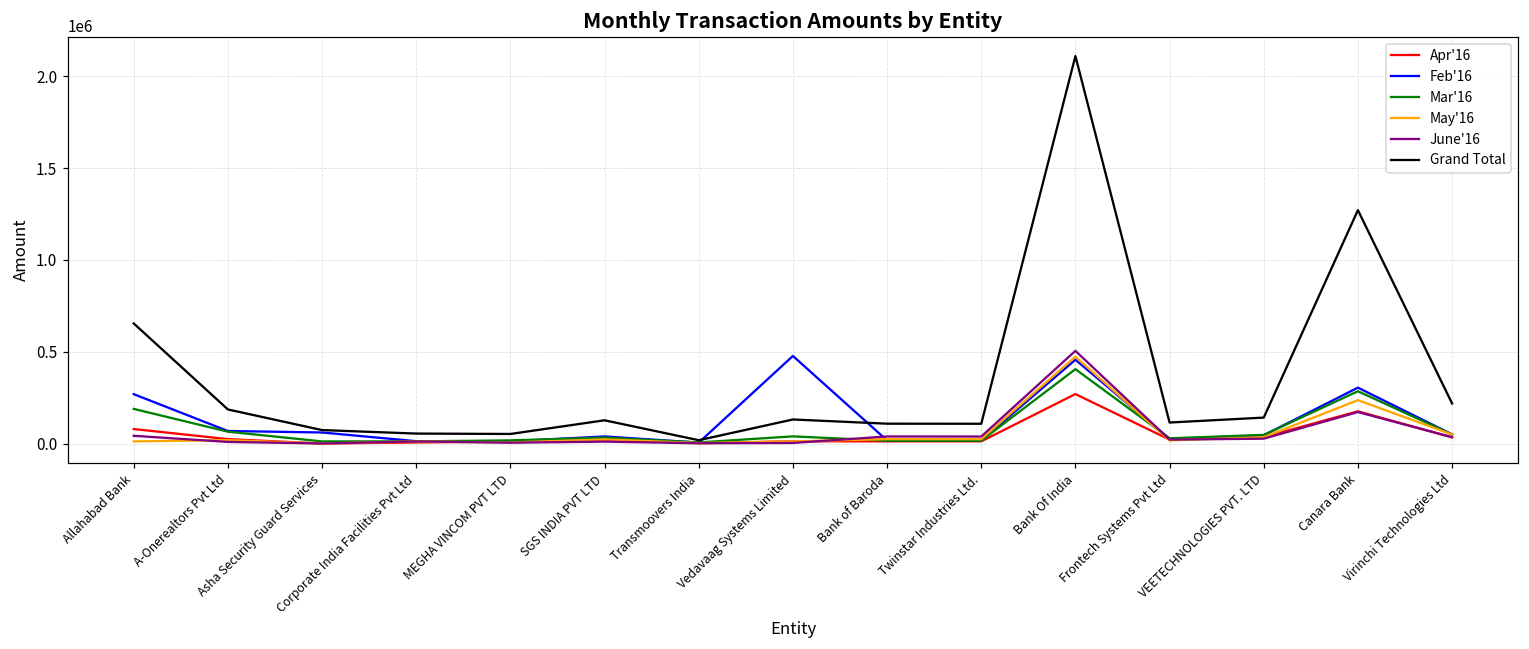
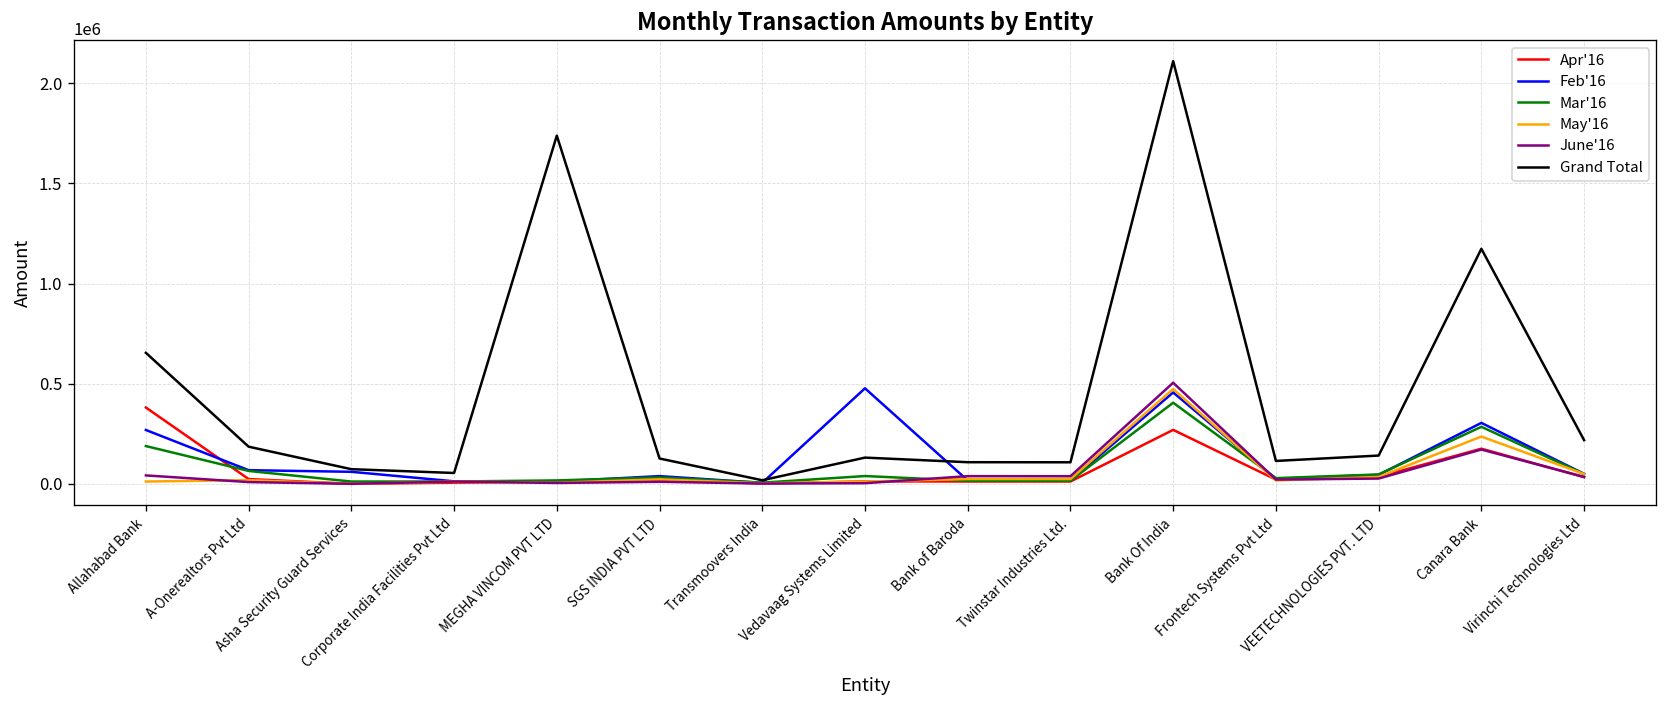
  {
    "Apr'16": {
-     "Allahabad Bank": 80000,
+     "Allahabad Bank": 380000,
      "Bank Of India": 270000
    },
    "Feb'16": {
      "Allahabad Bank": 270000,
      "Vedavaag Systems Limited": 480000,
      "Bank Of India": 460000,
      "Canara Bank": 300000
    },
    "Mar'16": {
      "Allahabad Bank": 190000,
      "Vedavaag Systems Limited": 40000,
      "Bank Of India": 410000,
      "Canara Bank": 290000
    },
    "May'16": {
      "Allahabad Bank": 10000,
      "Bank Of India": 470000,
      "Canara Bank": 240000
    },
    "June'16": {
      "Allahabad Bank": 40000,
      "Bank Of India": 510000
    },
    "Grand Total": {
      "Allahabad Bank": 650000,
      "A-Onerealtors Pvt Ltd": 190000,
      "Corporate India Facilities Pvt Ltd": 50000,
-     "MEGHA VINCOM PVT LTD": 50000,
+     "MEGHA VINCOM PVT LTD": 1740000,
      "SGS INDIA PVT LTD": 130000,
      "Vedavaag Systems Limited": 130000,
      "Bank of Baroda": 110000,
      "Twinstar Industries Ltd.": 110000,
      "Bank Of India": 2110000,
      "Frontech Systems Pvt Ltd": 110000,
      "VEETECHNOLOGIES PVT. LTD": 140000,
-     "Canara Bank": 1270000,
+     "Canara Bank": 1170000,
      "Virinchi Technologies Ltd": 220000
    }
  }
